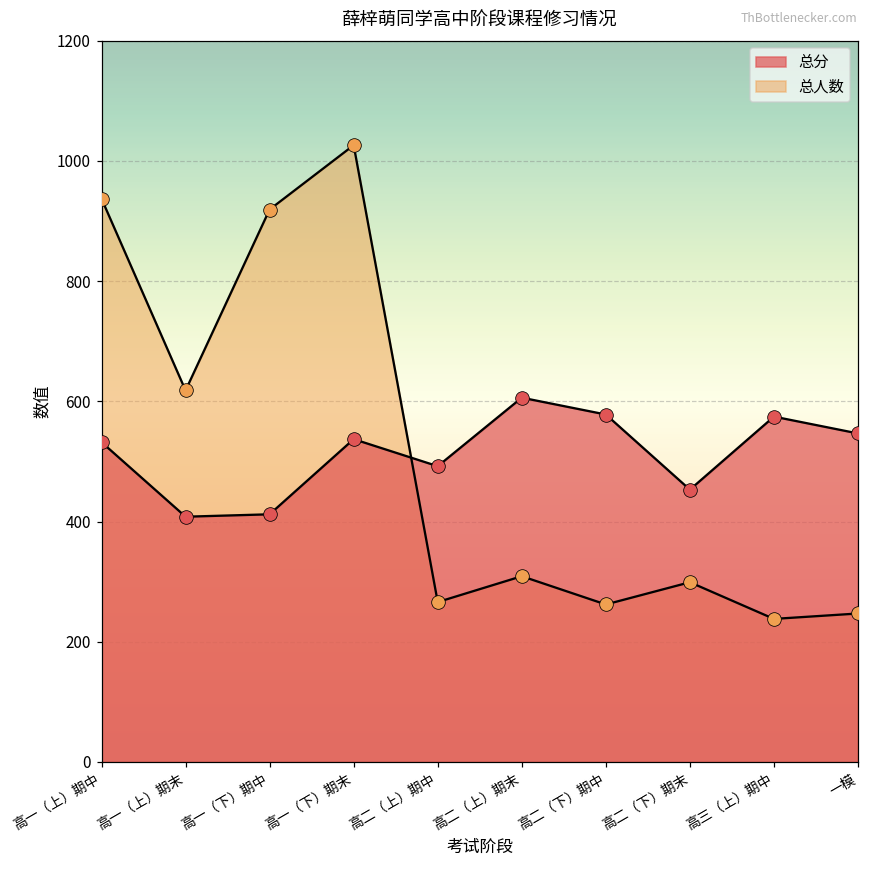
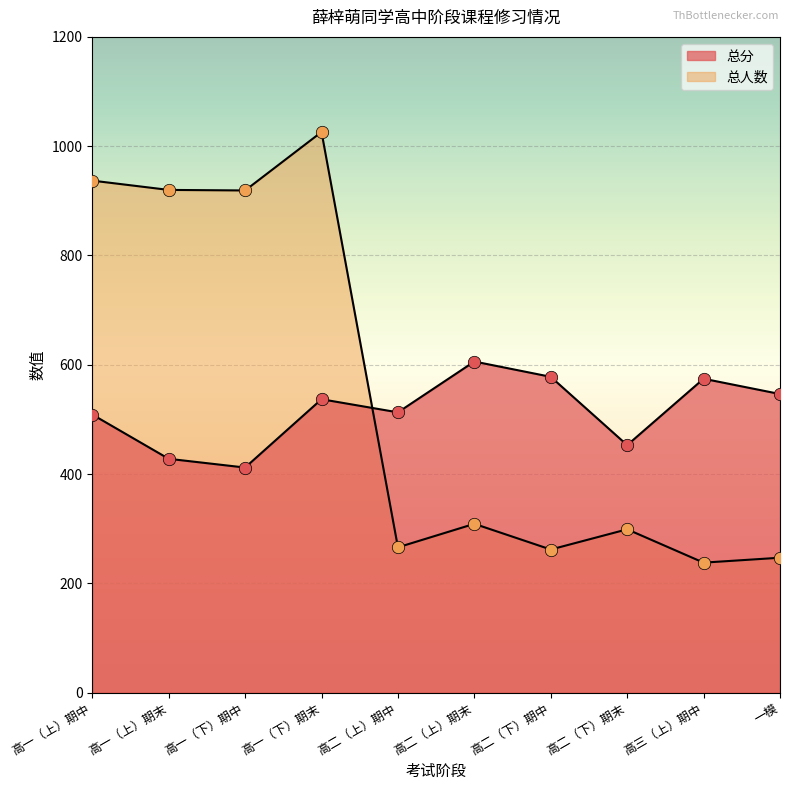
  {
    "总分": {
-     "高一（上）期中": 530,
-     "高一（上）期末": 410,
+     "高一（上）期中": 510,
+     "高一（上）期末": 430,
      "高一（下）期中": 410,
      "高一（下）期末": 540,
-     "高二（上）期中": 490,
+     "高二（上）期中": 510,
      "高二（上）期末": 610,
      "高二（下）期中": 580,
      "高二（下）期末": 450,
      "高三（上）期中": 570,
      "一模": 550
    },
    "总人数": {
      "高一（上）期中": 940,
-     "高一（上）期末": 620,
+     "高一（上）期末": 920,
      "高一（下）期中": 920,
      "高一（下）期末": 1030,
      "高二（上）期中": 270,
      "高二（上）期末": 310,
      "高二（下）期中": 260,
      "高二（下）期末": 300,
      "高三（上）期中": 240,
      "一模": 250
    }
  }
